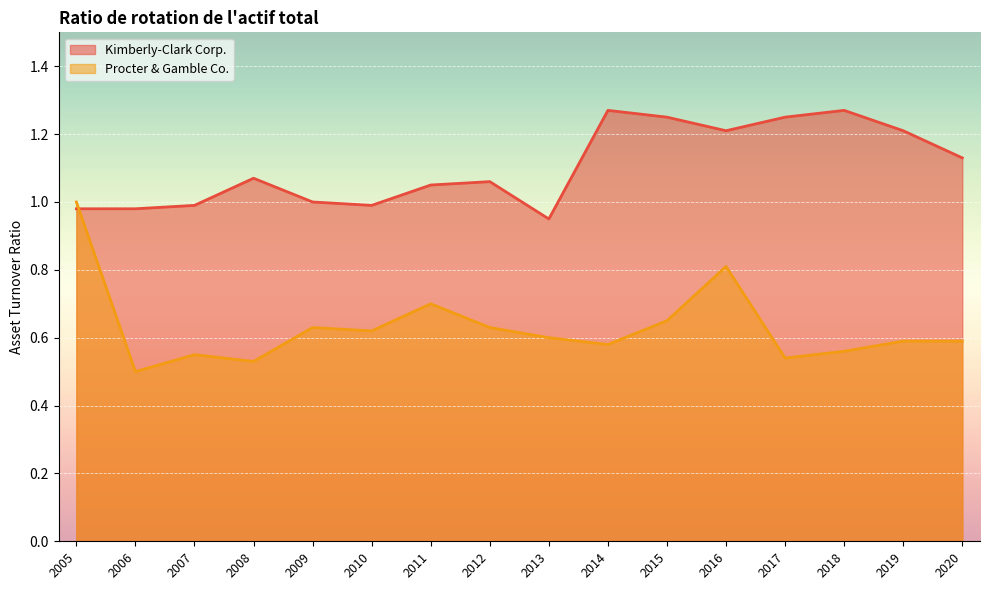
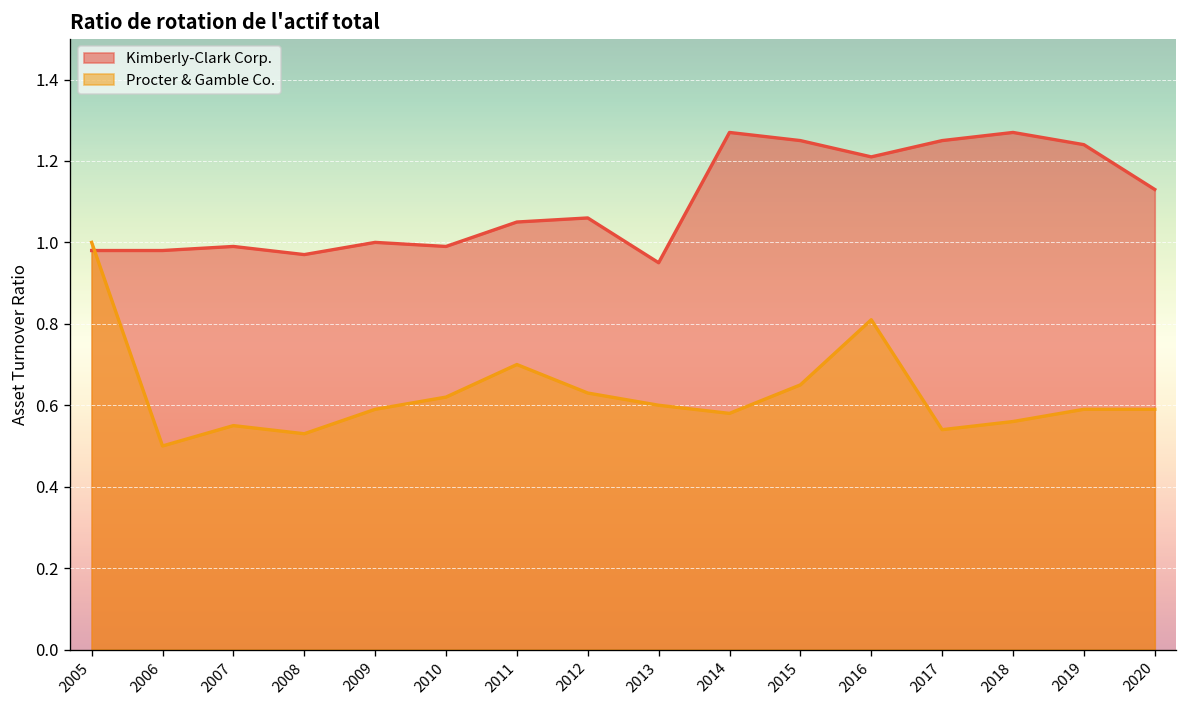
  {
    "Kimberly-Clark Corp.": {
      "2005": 0.98,
      "2006": 0.98,
      "2007": 0.99,
-     "2008": 1.07,
+     "2008": 0.97,
      "2009": 1.00,
      "2010": 0.99,
      "2011": 1.05,
      "2012": 1.06,
      "2013": 0.95,
      "2014": 1.27,
      "2015": 1.25,
      "2016": 1.21,
      "2017": 1.25,
      "2018": 1.27,
-     "2019": 1.21,
+     "2019": 1.24,
      "2020": 1.13
    },
    "Procter & Gamble Co.": {
      "2005": 1.00,
      "2006": 0.50,
      "2007": 0.55,
      "2008": 0.53,
-     "2009": 0.63,
+     "2009": 0.59,
      "2010": 0.62,
      "2011": 0.70,
      "2012": 0.63,
      "2013": 0.60,
      "2014": 0.58,
      "2015": 0.65,
      "2016": 0.81,
      "2017": 0.54,
      "2018": 0.56,
      "2019": 0.59,
      "2020": 0.59
    }
  }
